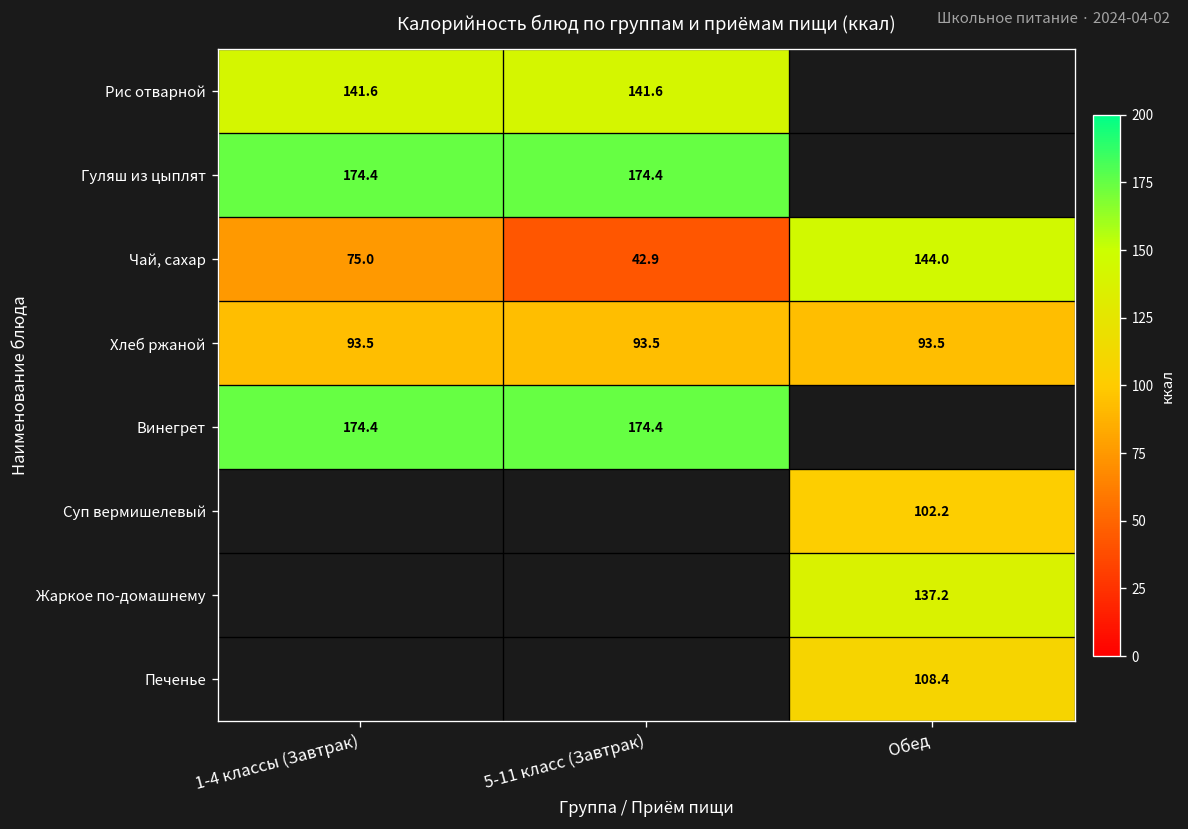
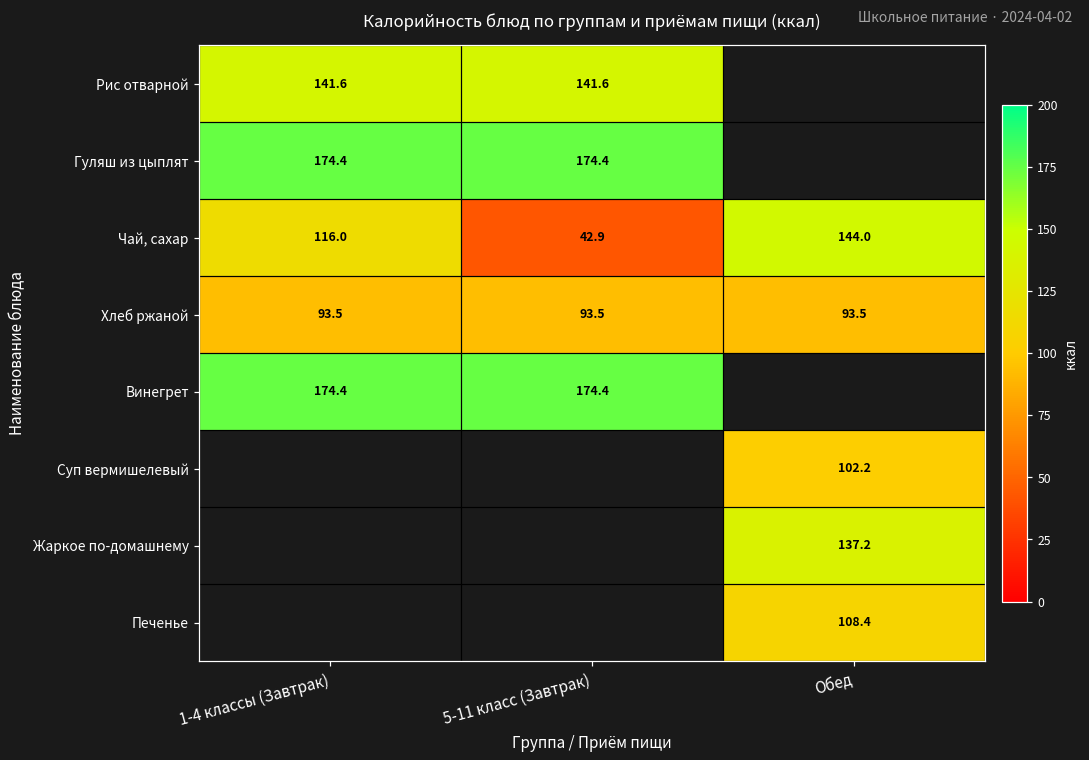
  {
    "Рис отварной": {
      "1-4 классы (Завтрак)": 141.6,
      "5-11 класс (Завтрак)": 141.6
    },
    "Гуляш из цыплят": {
      "1-4 классы (Завтрак)": 174.4,
      "5-11 класс (Завтрак)": 174.4
    },
    "Чай, сахар": {
-     "1-4 классы (Завтрак)": 75.0,
+     "1-4 классы (Завтрак)": 116.0,
      "5-11 класс (Завтрак)": 42.9,
      "Обед": 144.0
    },
    "Хлеб ржаной": {
      "1-4 классы (Завтрак)": 93.5,
      "5-11 класс (Завтрак)": 93.5,
      "Обед": 93.5
    },
    "Винегрет": {
      "1-4 классы (Завтрак)": 174.4,
      "5-11 класс (Завтрак)": 174.4
    },
    "Суп вермишелевый": {
      "Обед": 102.2
    },
    "Жаркое по-домашнему": {
      "Обед": 137.2
    },
    "Печенье": {
      "Обед": 108.4
    }
  }
